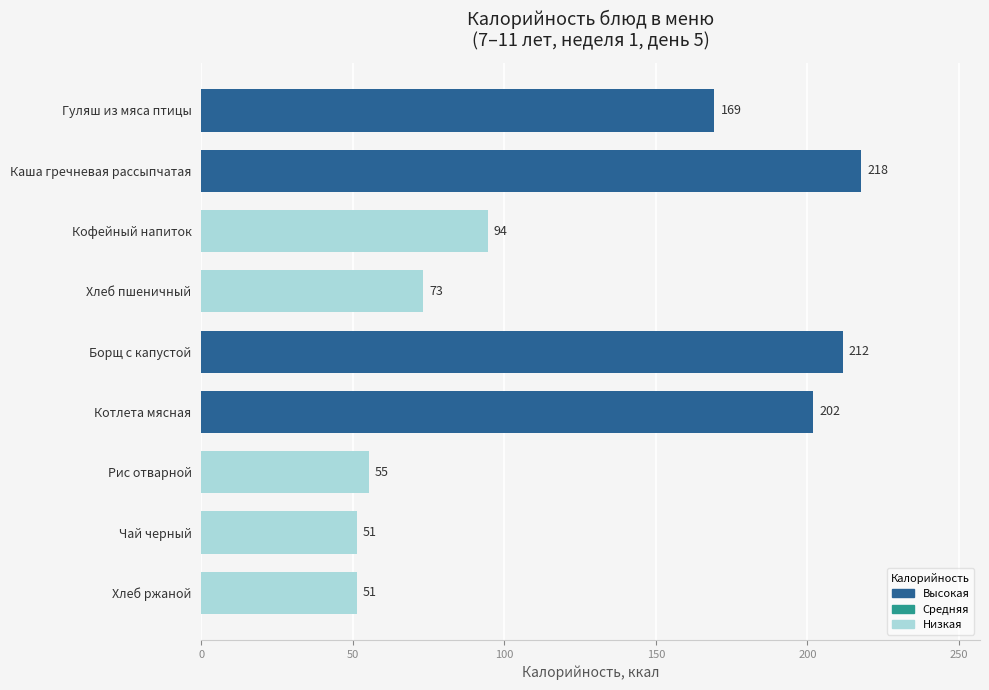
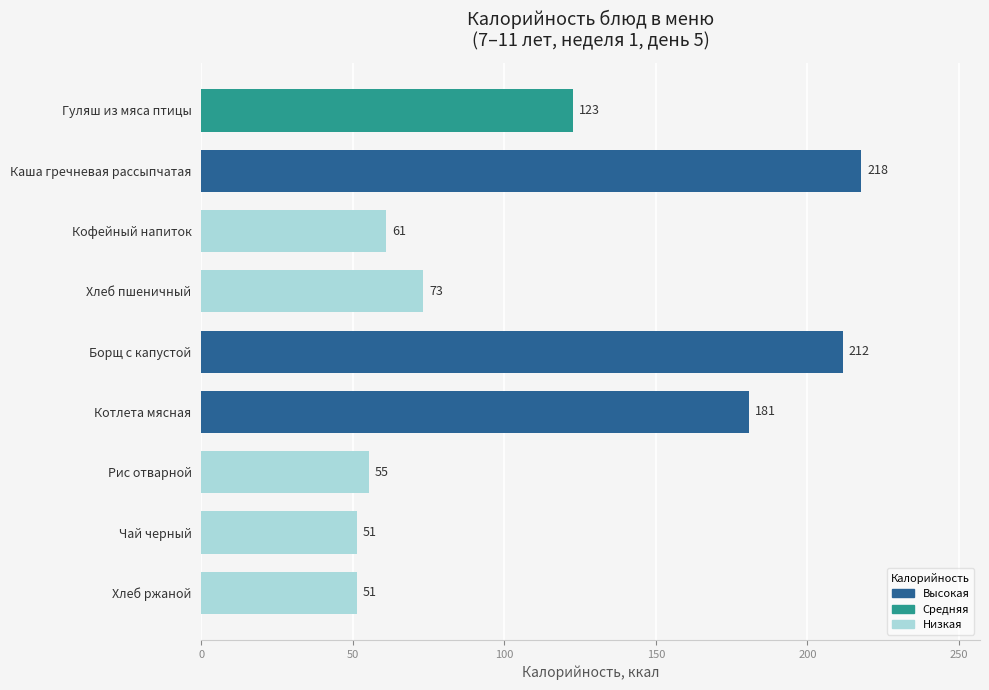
  {
-   "Гуляш из мяса птицы": 169,
+   "Гуляш из мяса птицы": 123,
    "Каша гречневая рассыпчатая": 218,
-   "Кофейный напиток": 94,
+   "Кофейный напиток": 61,
    "Хлеб пшеничный": 73,
    "Борщ с капустой": 212,
-   "Котлета мясная": 202,
+   "Котлета мясная": 181,
    "Рис отварной": 55,
    "Чай черный": 51,
    "Хлеб ржаной": 51
  }
